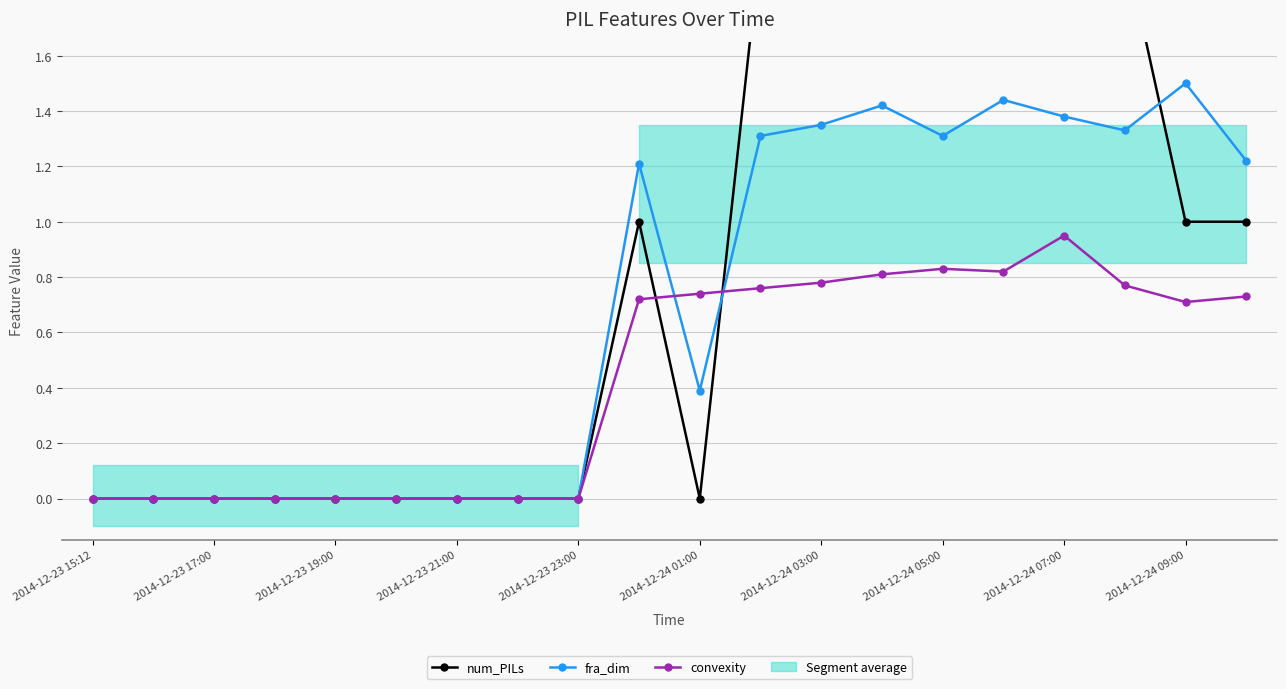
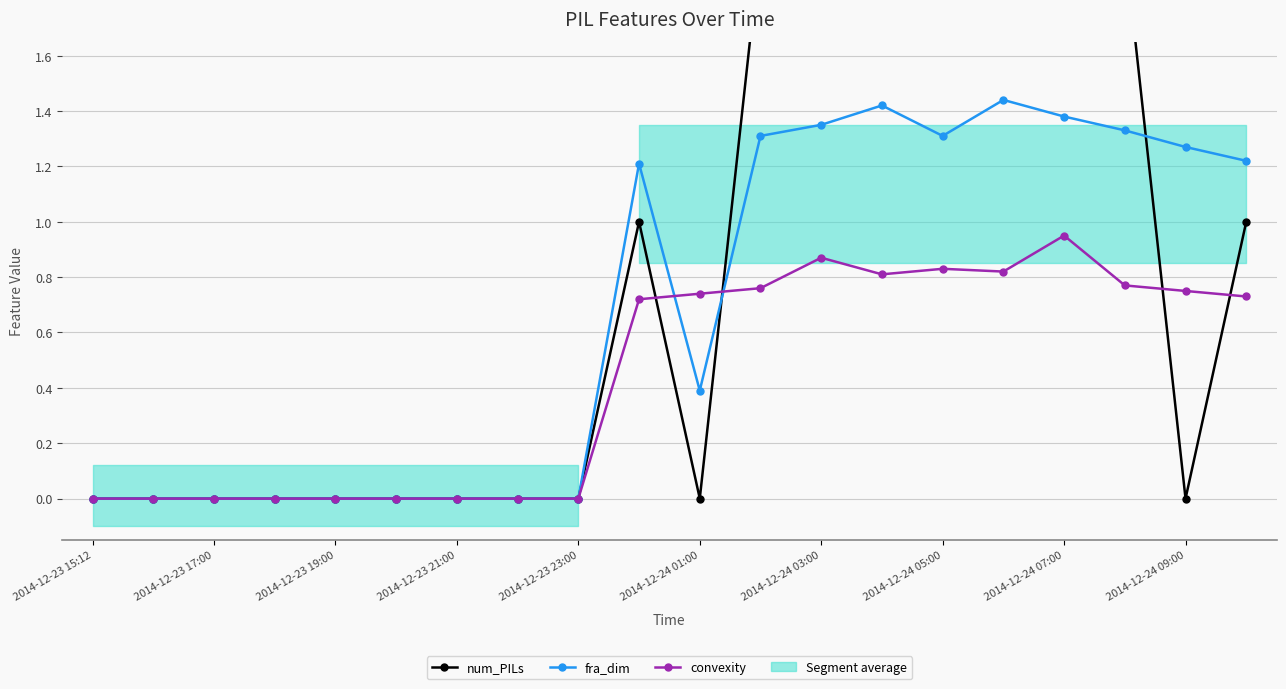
  {
    "num_PILs": {
      "2014-12-24 01:00": 0,
-     "2014-12-24 09:00": 1
+     "2014-12-24 09:00": 0
    },
    "fra_dim": {
      "2014-12-24 01:00": 0.39,
      "2014-12-24 05:00": 1.31,
      "2014-12-24 07:00": 1.38,
-     "2014-12-24 09:00": 1.50
+     "2014-12-24 09:00": 1.27
    },
    "convexity": {
      "2014-12-24 01:00": 0.74,
-     "2014-12-24 03:00": 0.78,
+     "2014-12-24 03:00": 0.87,
      "2014-12-24 05:00": 0.83,
      "2014-12-24 07:00": 0.95,
-     "2014-12-24 09:00": 0.71
+     "2014-12-24 09:00": 0.75
    }
  }
